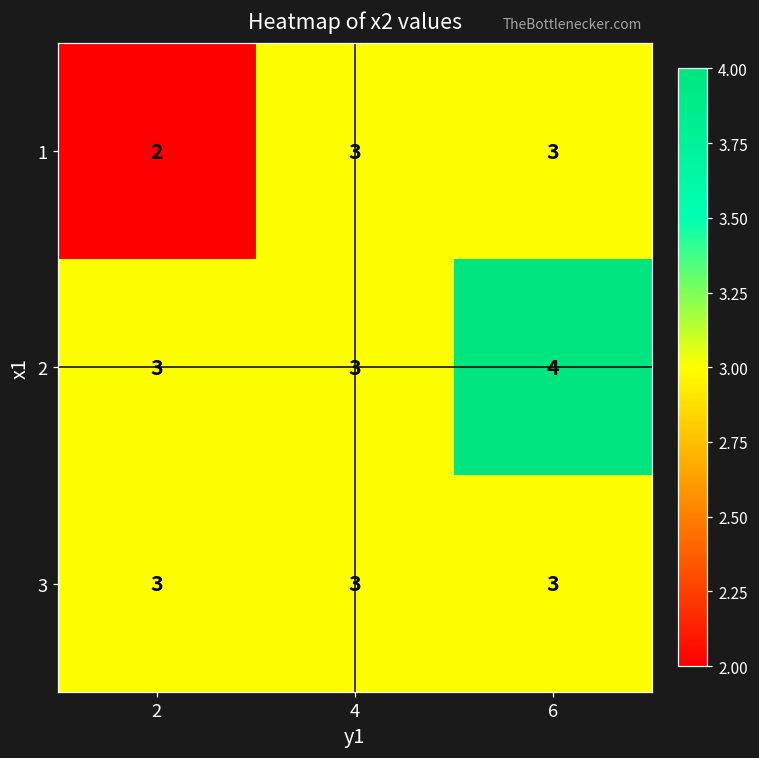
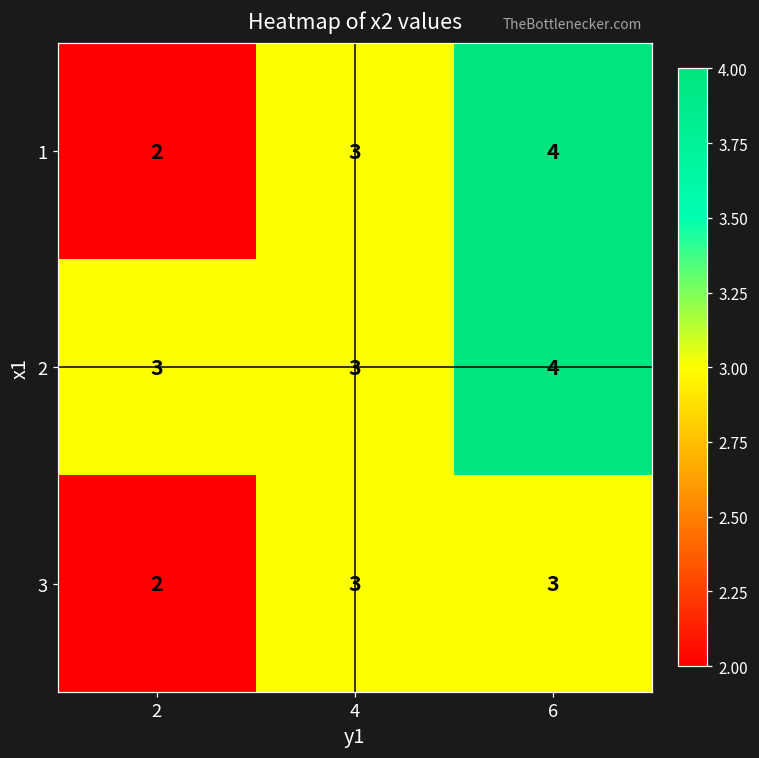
  {
    "1": {
      "2": 2,
      "4": 3,
-     "6": 3
+     "6": 4
    },
    "2": {
      "2": 3,
      "4": 3,
      "6": 4
    },
    "3": {
-     "2": 3,
+     "2": 2,
      "4": 3,
      "6": 3
    }
  }
